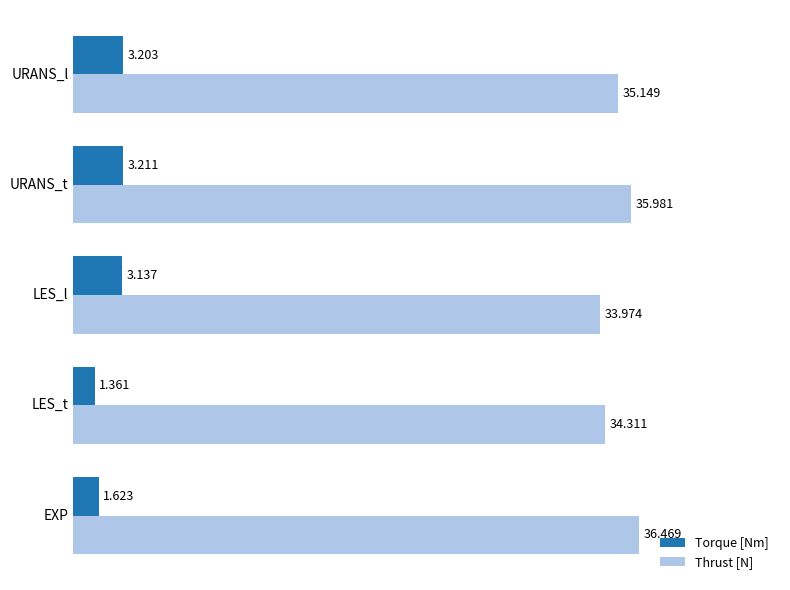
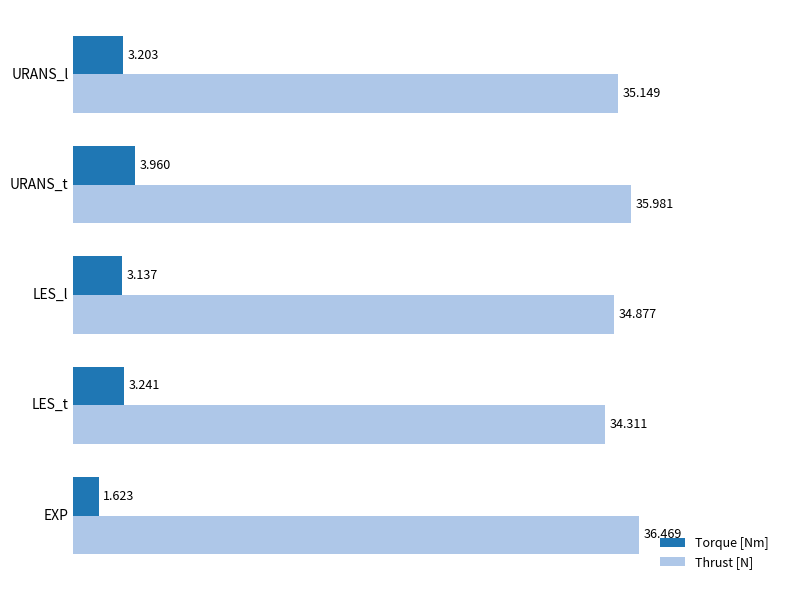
  {
    "Torque [Nm]": {
      "URANS_l": 3.203,
-     "URANS_t": 3.211,
+     "URANS_t": 3.960,
      "LES_l": 3.137,
-     "LES_t": 1.361,
+     "LES_t": 3.241,
      "EXP": 1.623
    },
    "Thrust [N]": {
      "URANS_l": 35.149,
      "URANS_t": 35.981,
-     "LES_l": 33.974,
+     "LES_l": 34.877,
      "LES_t": 34.311,
      "EXP": 36.469
    }
  }
